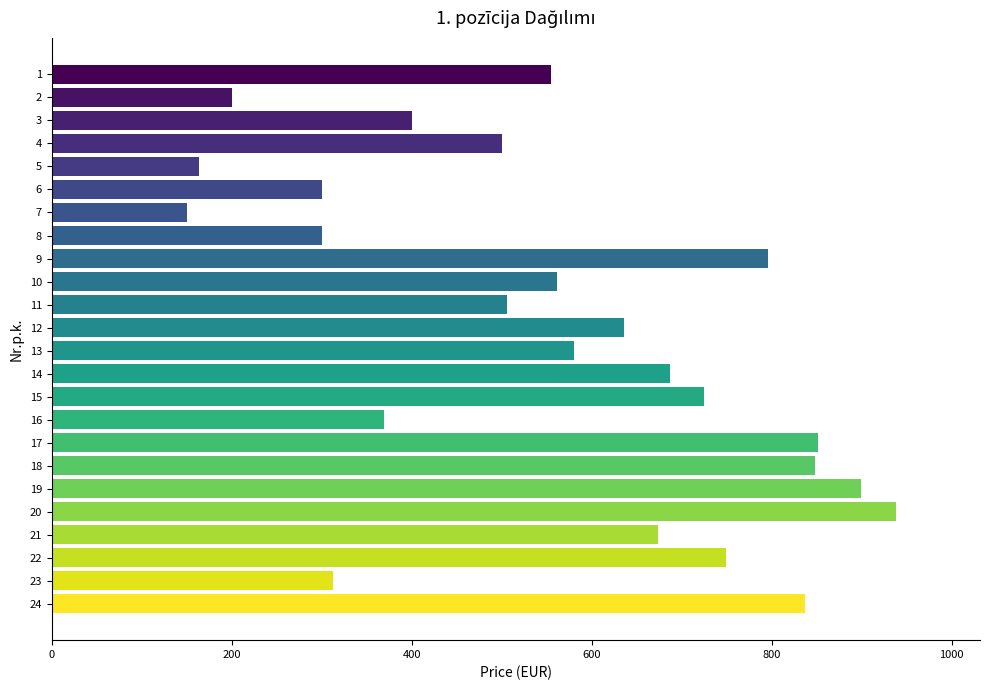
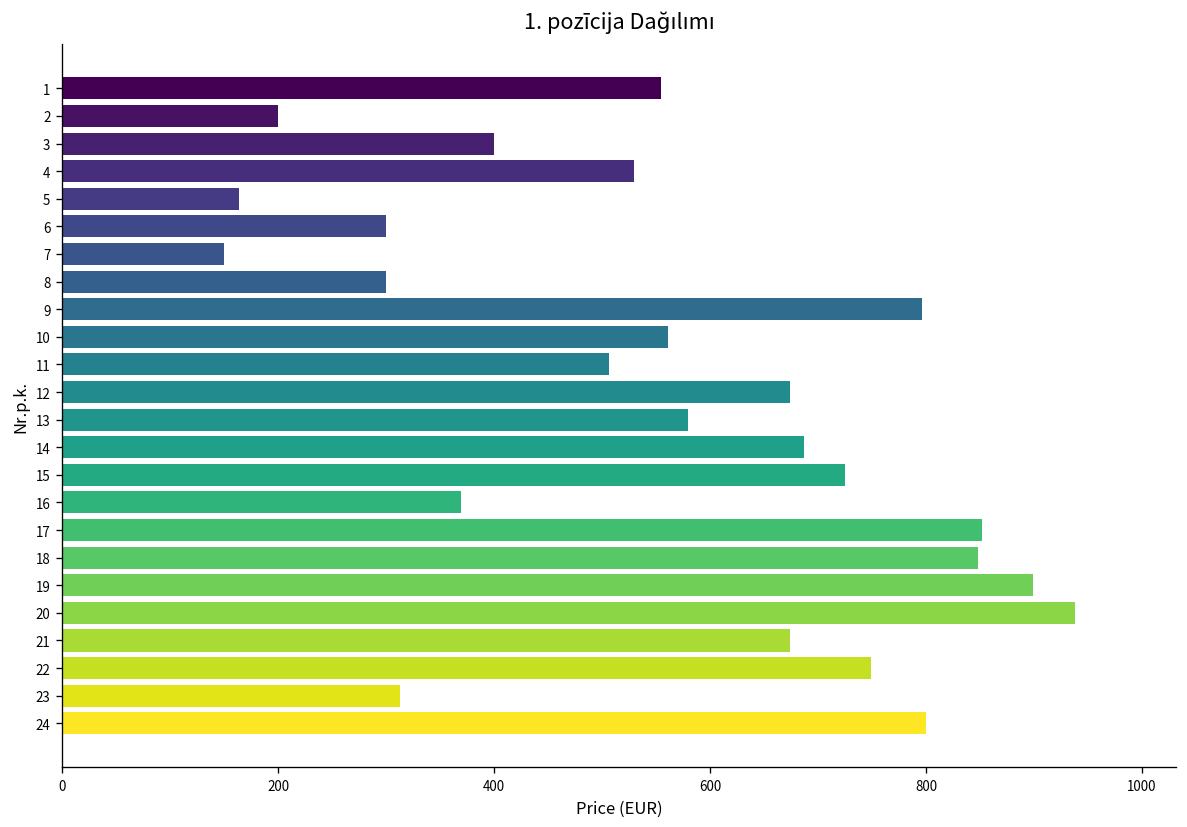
  {
    "1": 560,
    "2": 200,
    "3": 400,
-   "4": 500,
+   "4": 530,
    "5": 160,
    "6": 300,
    "7": 150,
    "8": 300,
    "9": 800,
    "10": 560,
    "11": 510,
-   "12": 640,
+   "12": 670,
    "13": 580,
    "14": 690,
    "15": 730,
    "16": 370,
    "17": 850,
    "18": 850,
    "19": 900,
    "20": 940,
    "21": 670,
    "22": 750,
    "23": 310,
-   "24": 840
+   "24": 800
  }
